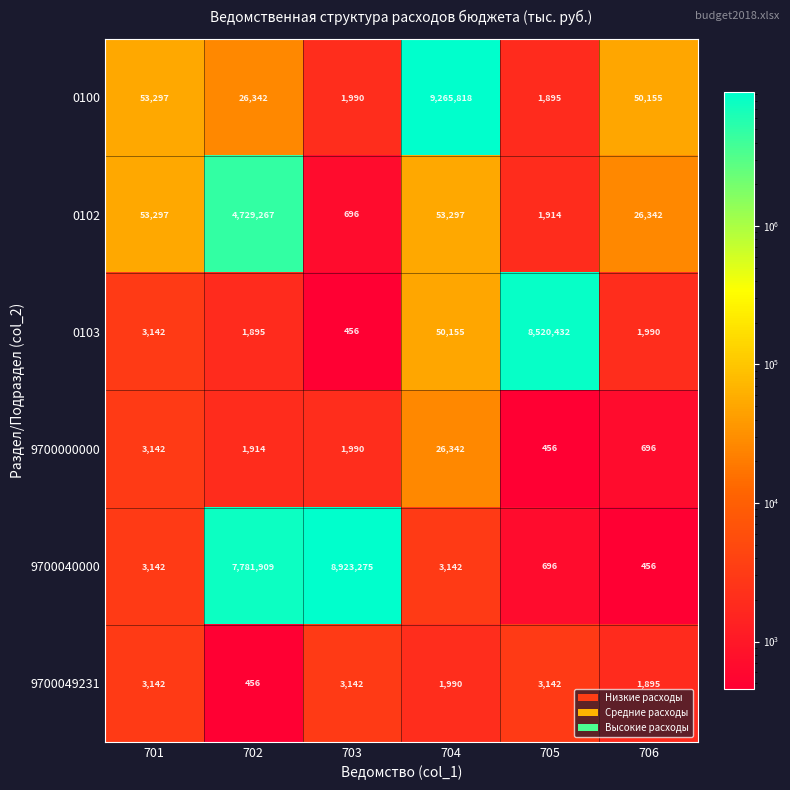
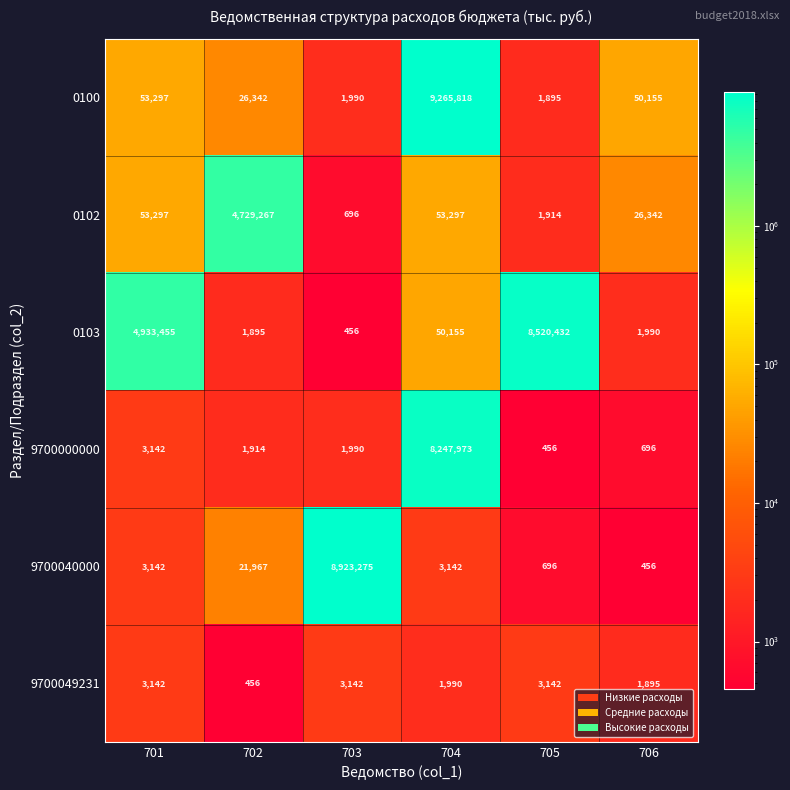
  {
    "0100": {
      "701": "53,297",
      "702": "26,342",
      "703": "1,990",
      "704": "9,265,818",
      "705": "1,895",
      "706": "50,155"
    },
    "0102": {
      "701": "53,297",
      "702": "4,729,267",
      "703": "696",
      "704": "53,297",
      "705": "1,914",
      "706": "26,342"
    },
    "0103": {
-     "701": "3,142",
+     "701": "4,933,455",
      "702": "1,895",
      "703": "456",
      "704": "50,155",
      "705": "8,520,432",
      "706": "1,990"
    },
    "9700000000": {
      "701": "3,142",
      "702": "1,914",
      "703": "1,990",
-     "704": "26,342",
+     "704": "8,247,973",
      "705": "456",
      "706": "696"
    },
    "9700040000": {
      "701": "3,142",
-     "702": "7,781,909",
+     "702": "21,967",
      "703": "8,923,275",
      "704": "3,142",
      "705": "696",
      "706": "456"
    },
    "9700049231": {
      "701": "3,142",
      "702": "456",
      "703": "3,142",
      "704": "1,990",
      "705": "3,142",
      "706": "1,895"
    }
  }
